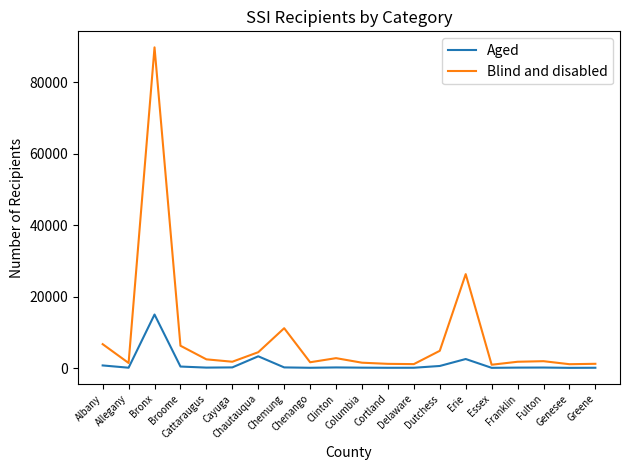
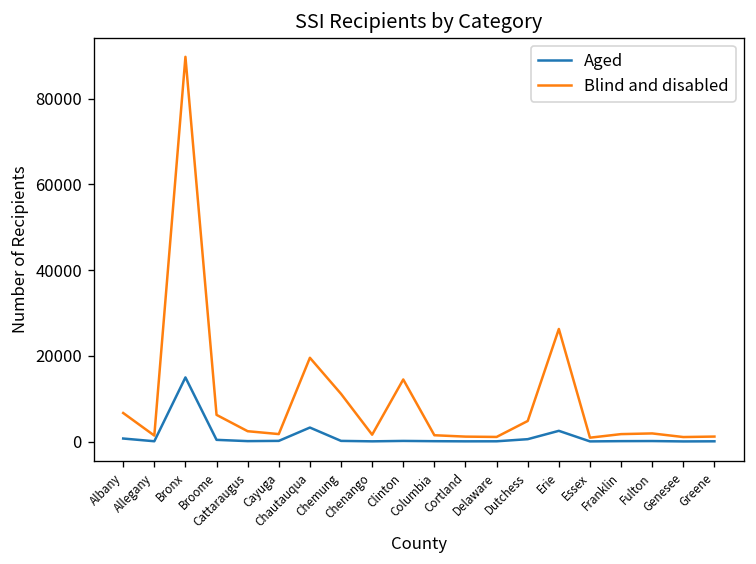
  {
    "Aged": {
      "Albany": 1000,
      "Allegany": 0,
      "Bronx": 15000,
      "Broome": 0,
      "Cattaraugus": 0,
      "Cayuga": 0,
      "Chautauqua": 3000,
      "Chemung": 0,
      "Chenango": 0,
      "Clinton": 0,
      "Columbia": 0,
      "Cortland": 0,
      "Delaware": 0,
      "Dutchess": 1000,
      "Erie": 3000,
      "Essex": 0,
      "Franklin": 0,
      "Fulton": 0,
      "Genesee": 0,
      "Greene": 0
    },
    "Blind and disabled": {
      "Albany": 7000,
      "Allegany": 1000,
      "Bronx": 90000,
      "Broome": 6000,
      "Cattaraugus": 2000,
      "Cayuga": 2000,
-     "Chautauqua": 4000,
+     "Chautauqua": 20000,
      "Chemung": 11000,
      "Chenango": 2000,
-     "Clinton": 3000,
+     "Clinton": 15000,
      "Columbia": 2000,
      "Cortland": 1000,
      "Delaware": 1000,
      "Dutchess": 5000,
      "Erie": 26000,
      "Essex": 1000,
      "Franklin": 2000,
      "Fulton": 2000,
      "Genesee": 1000,
      "Greene": 1000
    }
  }
